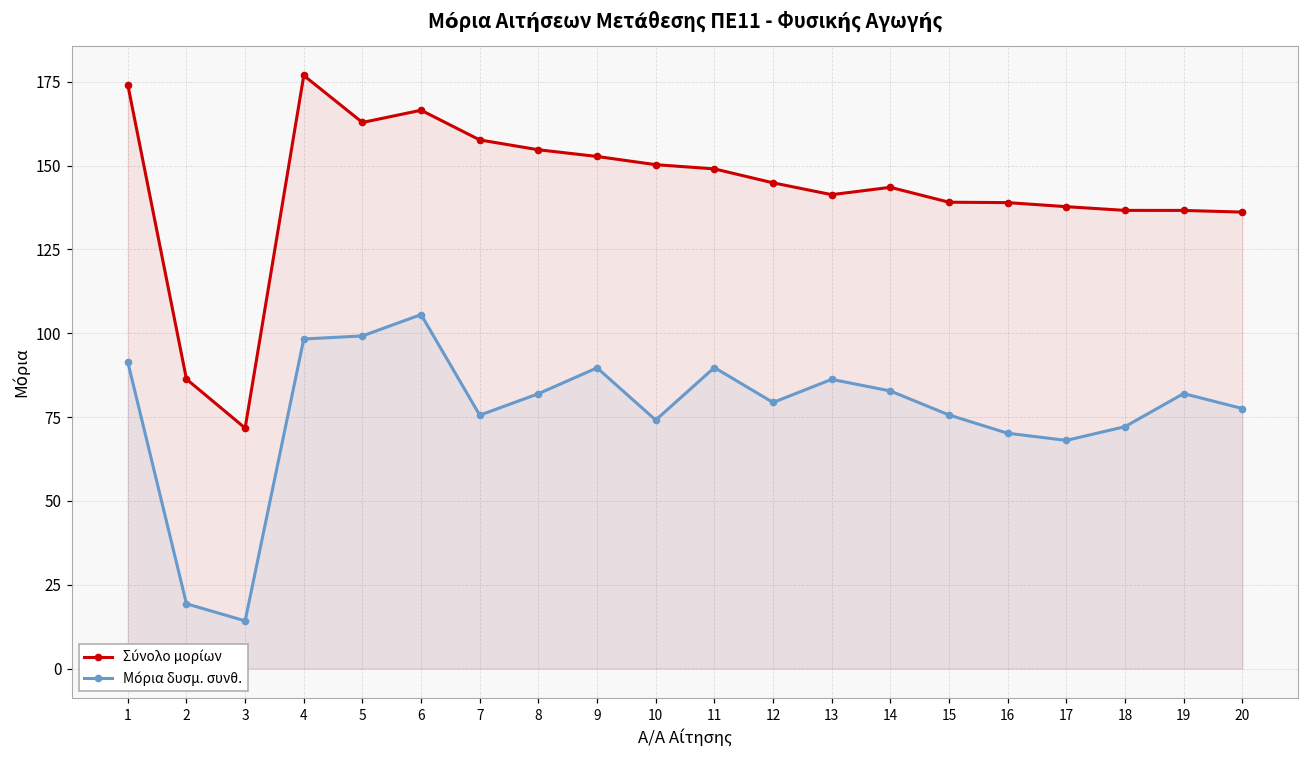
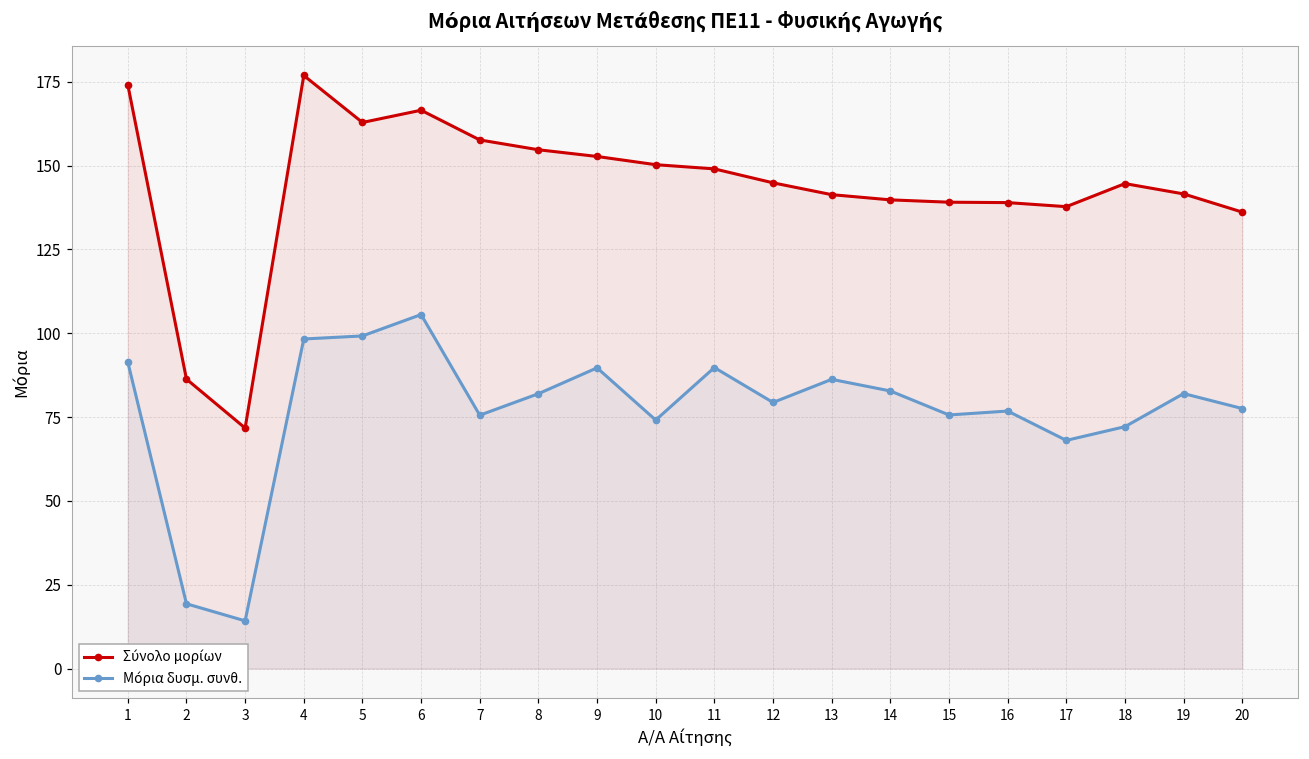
  {
    "Σύνολο μορίων": {
      "1": 174,
      "2": 86,
      "3": 72,
      "4": 177,
      "5": 163,
      "6": 167,
      "7": 158,
      "8": 155,
      "9": 153,
      "10": 150,
      "11": 149,
      "12": 145,
      "13": 141,
-     "14": 144,
+     "14": 140,
      "15": 139,
      "16": 139,
      "17": 138,
-     "18": 137,
-     "19": 137,
+     "18": 145,
+     "19": 142,
      "20": 136
    },
    "Μόρια δυσμ. συνθ.": {
      "1": 91,
      "2": 19,
      "3": 14,
      "4": 98,
      "5": 99,
      "6": 106,
      "7": 76,
      "8": 82,
      "9": 90,
      "10": 74,
      "11": 90,
      "12": 79,
      "13": 86,
      "14": 83,
      "15": 76,
-     "16": 70,
+     "16": 77,
      "17": 68,
      "18": 72,
      "19": 82,
      "20": 78
    }
  }
